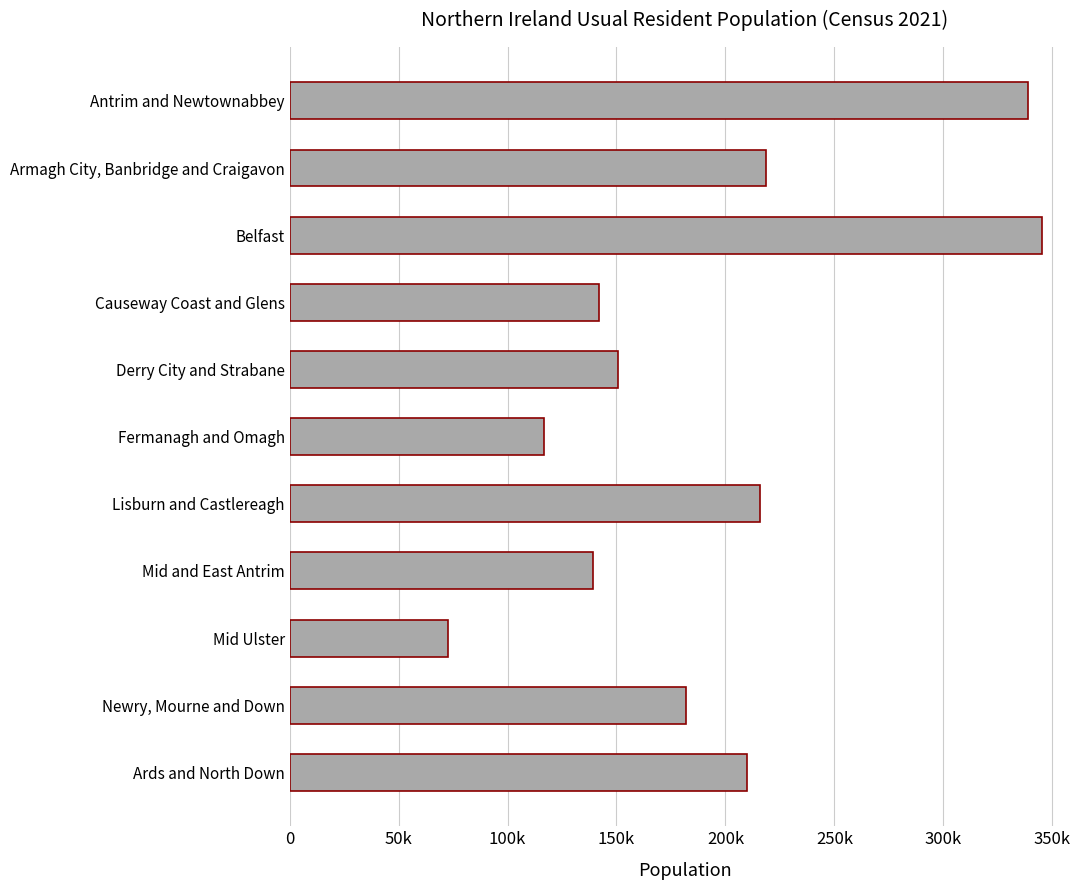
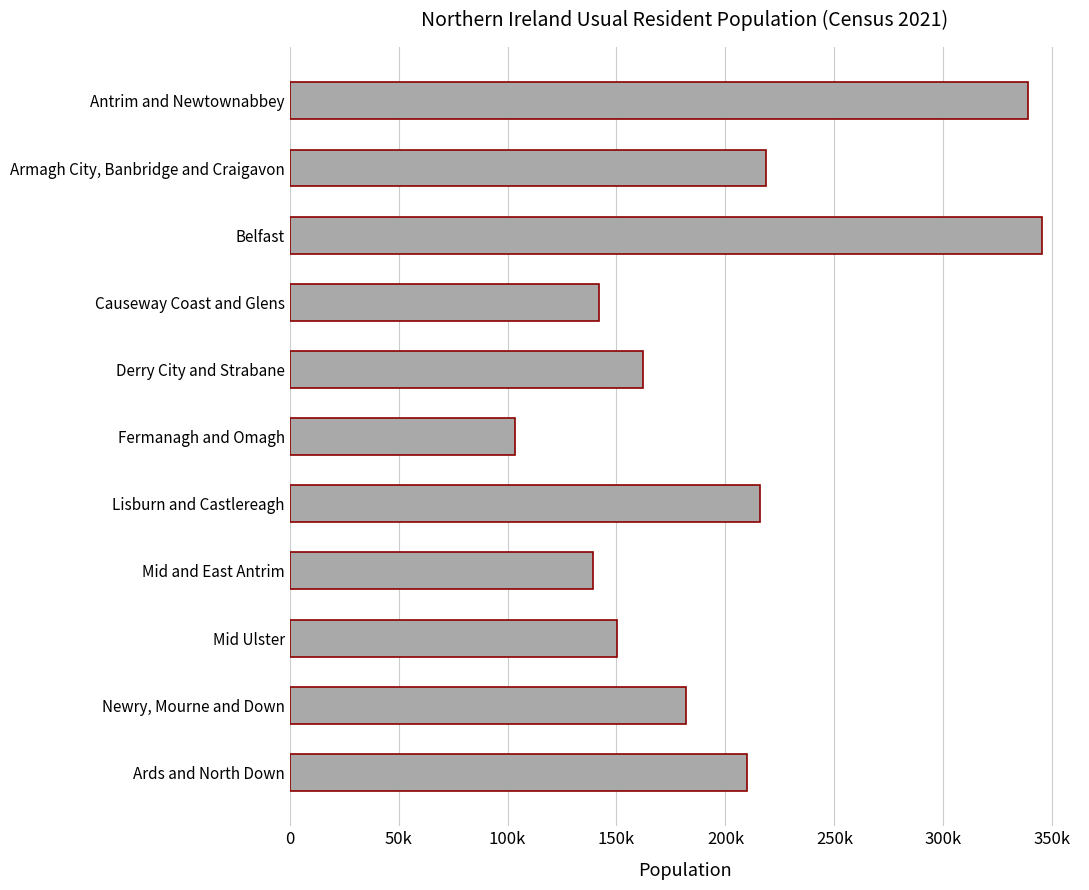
  {
    "Antrim and Newtownabbey": 339000,
    "Armagh City, Banbridge and Craigavon": 219000,
    "Belfast": 345000,
    "Causeway Coast and Glens": 142000,
-   "Derry City and Strabane": 151000,
-   "Fermanagh and Omagh": 117000,
+   "Derry City and Strabane": 162000,
+   "Fermanagh and Omagh": 104000,
    "Lisburn and Castlereagh": 216000,
    "Mid and East Antrim": 139000,
-   "Mid Ulster": 73000,
+   "Mid Ulster": 150000,
    "Newry, Mourne and Down": 182000,
    "Ards and North Down": 210000
  }
